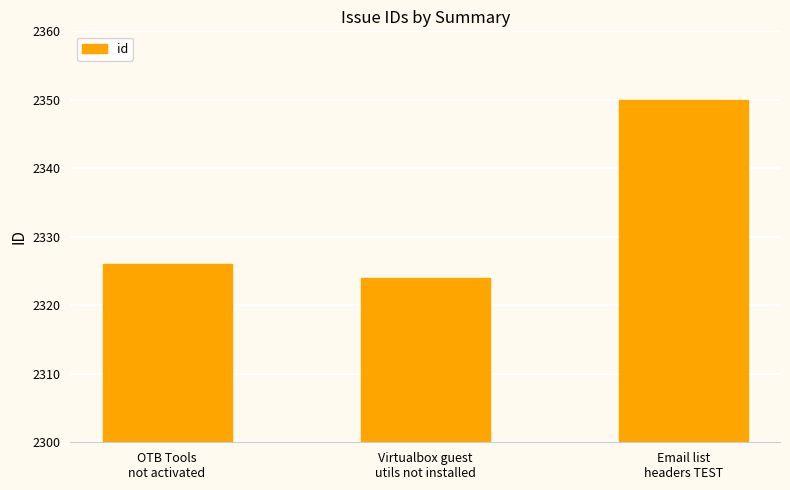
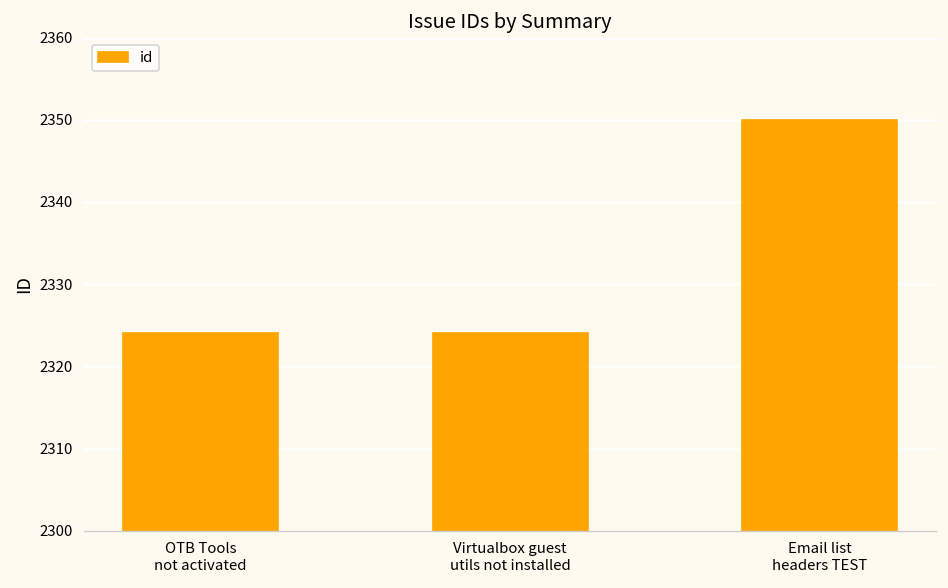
  {
-   "OTB Tools not activated": 2326,
+   "OTB Tools not activated": 2324,
    "Virtualbox guest utils not installed": 2324,
    "Email list headers TEST": 2350
  }
